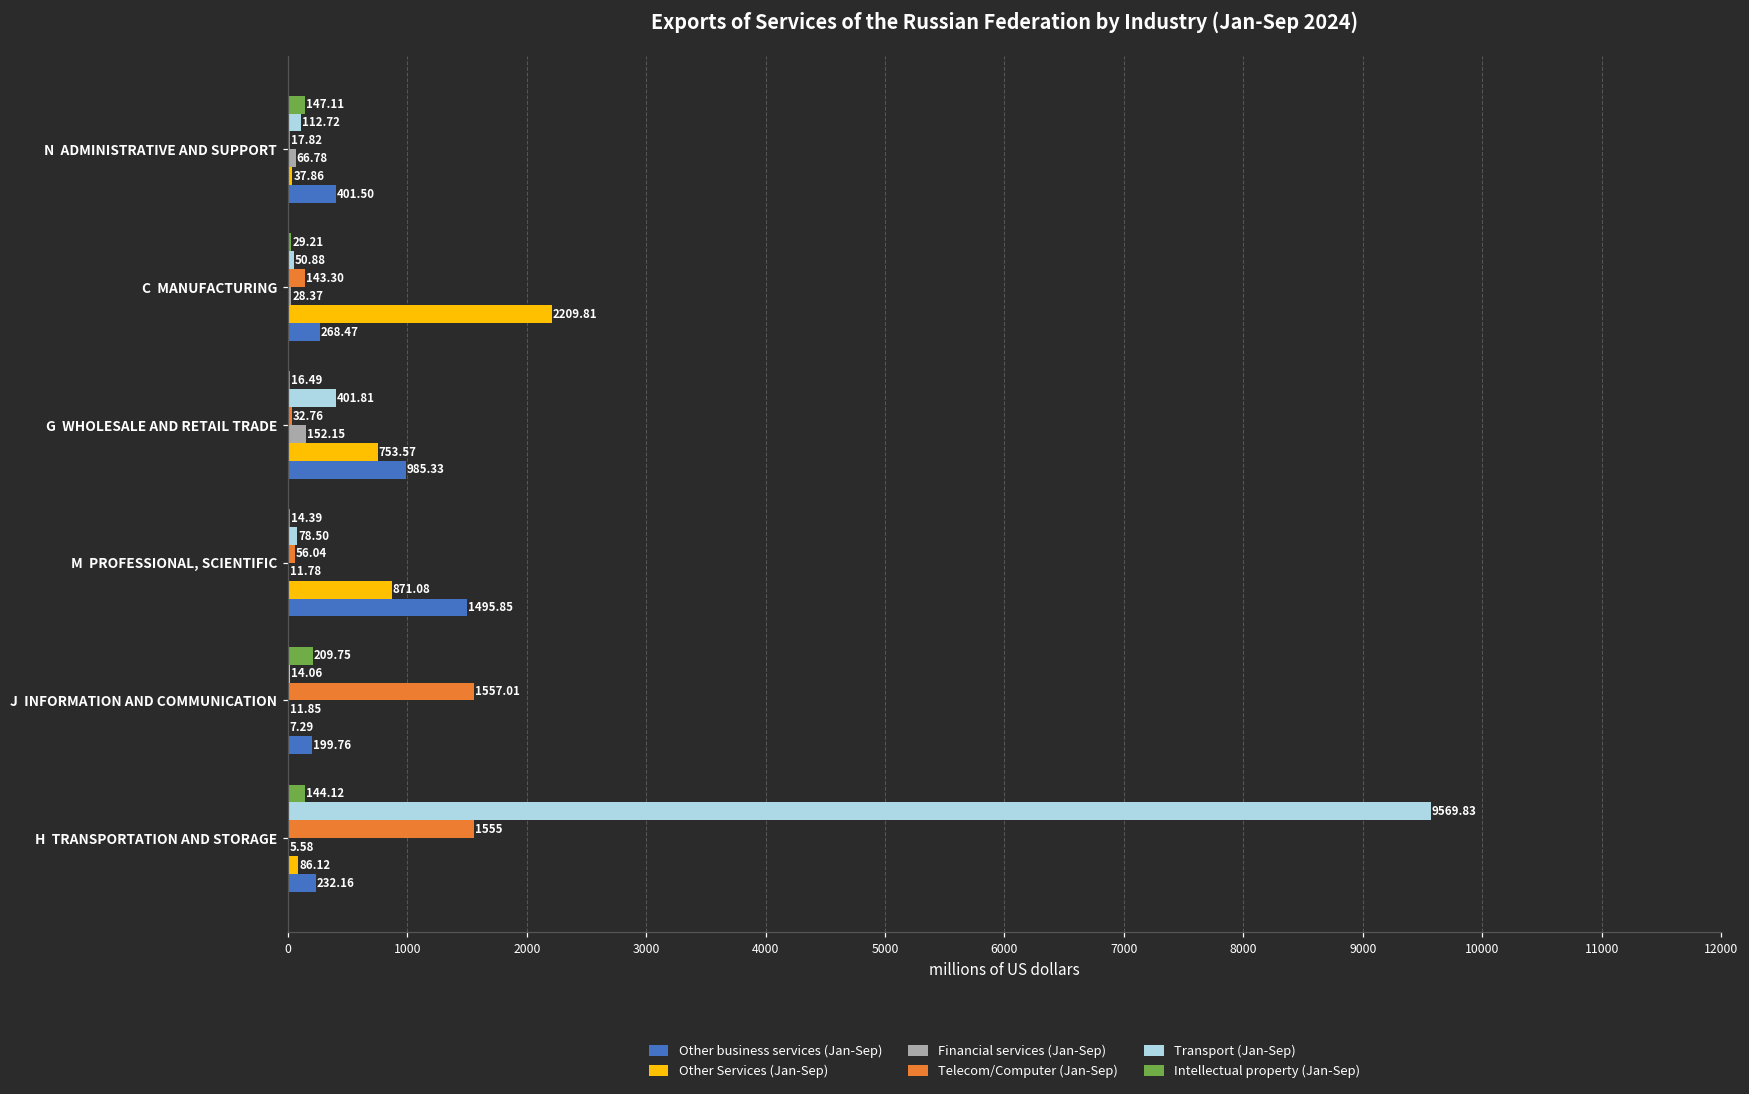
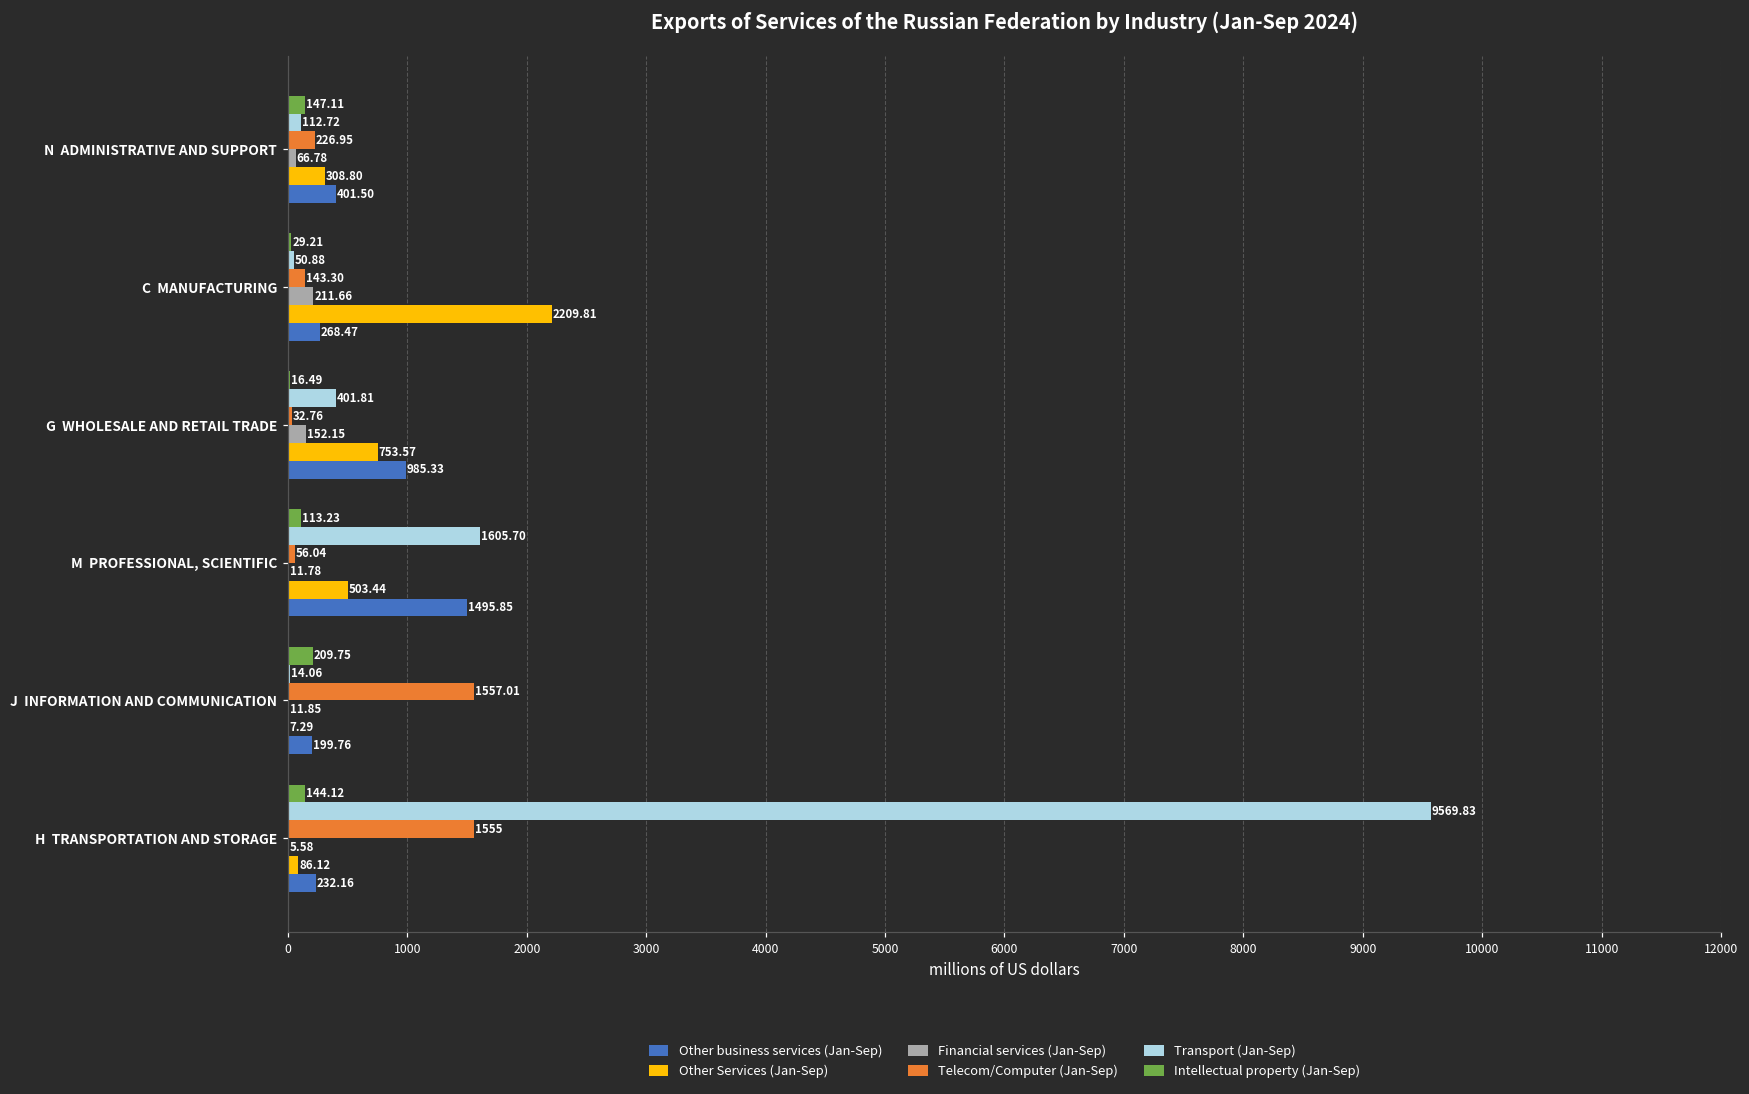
  {
    "Other business services (Jan-Sep)": {
      "N ADMINISTRATIVE AND SUPPORT": 401.50,
      "C MANUFACTURING": 268.47,
      "G WHOLESALE AND RETAIL TRADE": 985.33,
      "M PROFESSIONAL, SCIENTIFIC": 1495.85,
      "J INFORMATION AND COMMUNICATION": 199.76,
      "H TRANSPORTATION AND STORAGE": 232.16
    },
    "Other Services (Jan-Sep)": {
-     "N ADMINISTRATIVE AND SUPPORT": 37.86,
+     "N ADMINISTRATIVE AND SUPPORT": 308.80,
      "C MANUFACTURING": 2209.81,
      "G WHOLESALE AND RETAIL TRADE": 753.57,
-     "M PROFESSIONAL, SCIENTIFIC": 871.08,
+     "M PROFESSIONAL, SCIENTIFIC": 503.44,
      "J INFORMATION AND COMMUNICATION": 7.29,
      "H TRANSPORTATION AND STORAGE": 86.12
    },
    "Financial services (Jan-Sep)": {
      "N ADMINISTRATIVE AND SUPPORT": 66.78,
-     "C MANUFACTURING": 28.37,
+     "C MANUFACTURING": 211.66,
      "G WHOLESALE AND RETAIL TRADE": 152.15,
      "M PROFESSIONAL, SCIENTIFIC": 11.78,
      "J INFORMATION AND COMMUNICATION": 11.85,
      "H TRANSPORTATION AND STORAGE": 5.58
    },
    "Telecom/Computer (Jan-Sep)": {
-     "N ADMINISTRATIVE AND SUPPORT": 17.82,
+     "N ADMINISTRATIVE AND SUPPORT": 226.95,
      "C MANUFACTURING": 143.30,
      "G WHOLESALE AND RETAIL TRADE": 32.76,
      "M PROFESSIONAL, SCIENTIFIC": 56.04,
      "J INFORMATION AND COMMUNICATION": 1557.01,
      "H TRANSPORTATION AND STORAGE": 1555
    },
    "Transport (Jan-Sep)": {
      "N ADMINISTRATIVE AND SUPPORT": 112.72,
      "C MANUFACTURING": 50.88,
      "G WHOLESALE AND RETAIL TRADE": 401.81,
-     "M PROFESSIONAL, SCIENTIFIC": 78.50,
+     "M PROFESSIONAL, SCIENTIFIC": 1605.70,
      "J INFORMATION AND COMMUNICATION": 14.06,
      "H TRANSPORTATION AND STORAGE": 9569.83
    },
    "Intellectual property (Jan-Sep)": {
      "N ADMINISTRATIVE AND SUPPORT": 147.11,
      "C MANUFACTURING": 29.21,
      "G WHOLESALE AND RETAIL TRADE": 16.49,
-     "M PROFESSIONAL, SCIENTIFIC": 14.39,
+     "M PROFESSIONAL, SCIENTIFIC": 113.23,
      "J INFORMATION AND COMMUNICATION": 209.75,
      "H TRANSPORTATION AND STORAGE": 144.12
    }
  }
